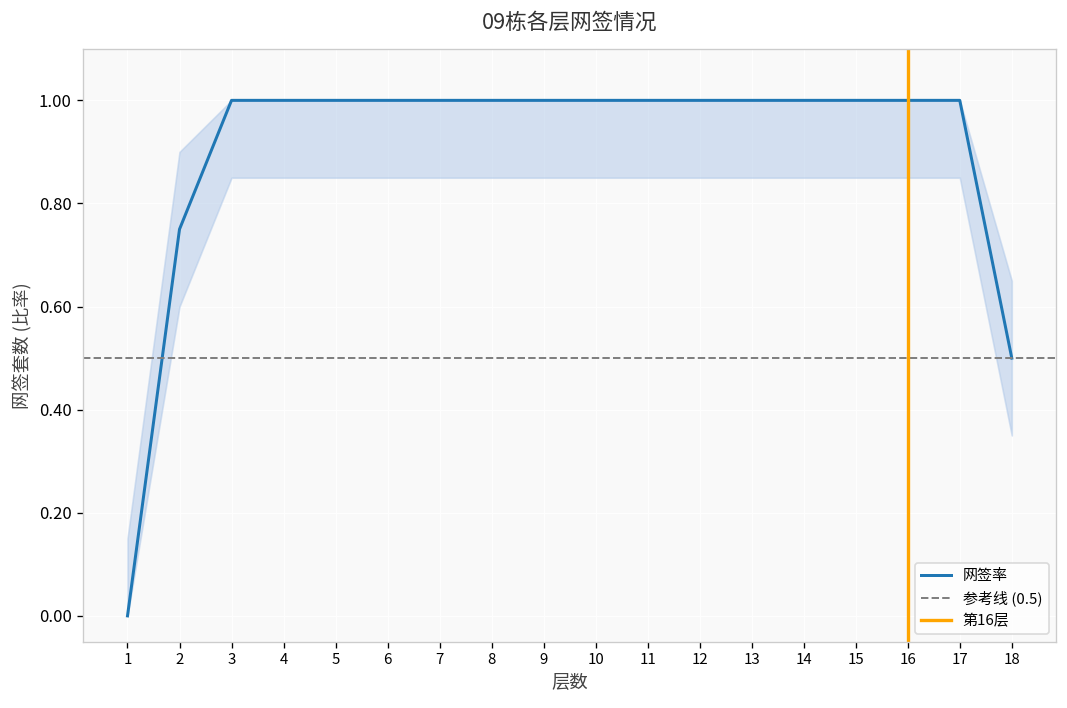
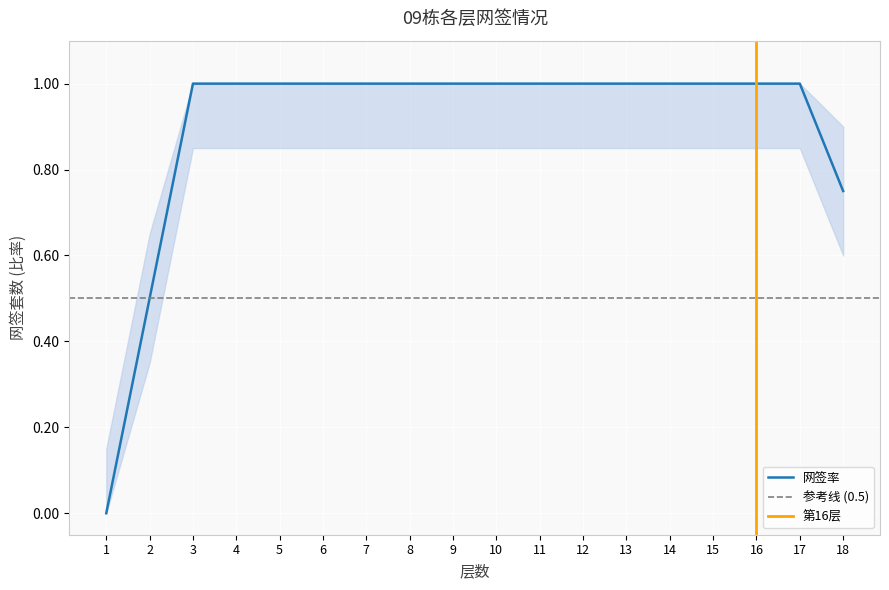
  {
    "网签率": {
      "1": 0.00,
-     "2": 0.75,
-     "18": 0.50
+     "2": 0.50,
+     "18": 0.75
    }
  }
